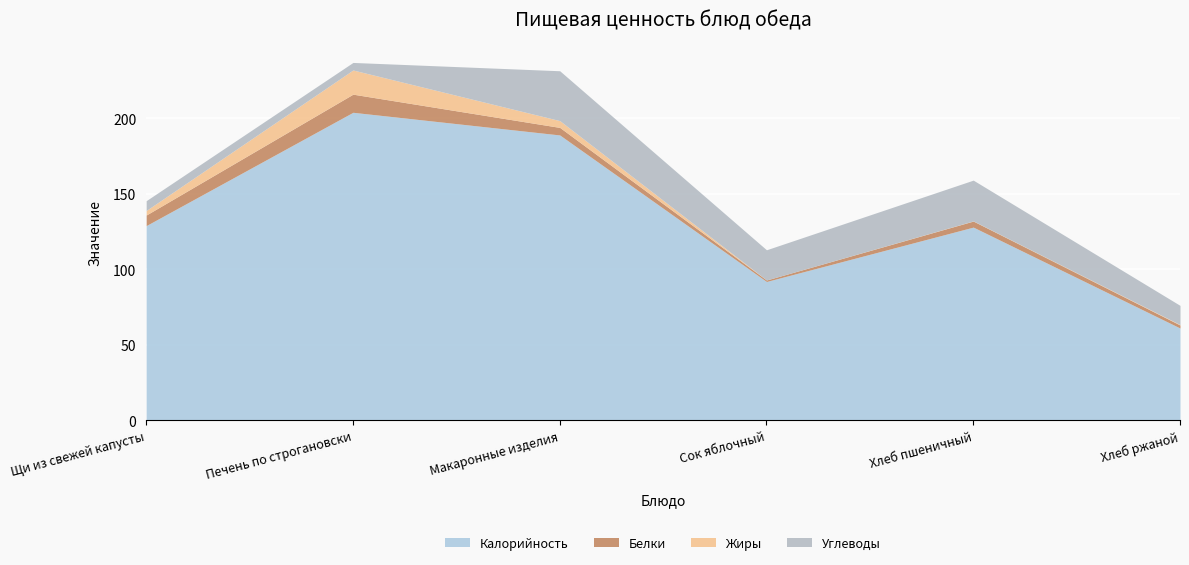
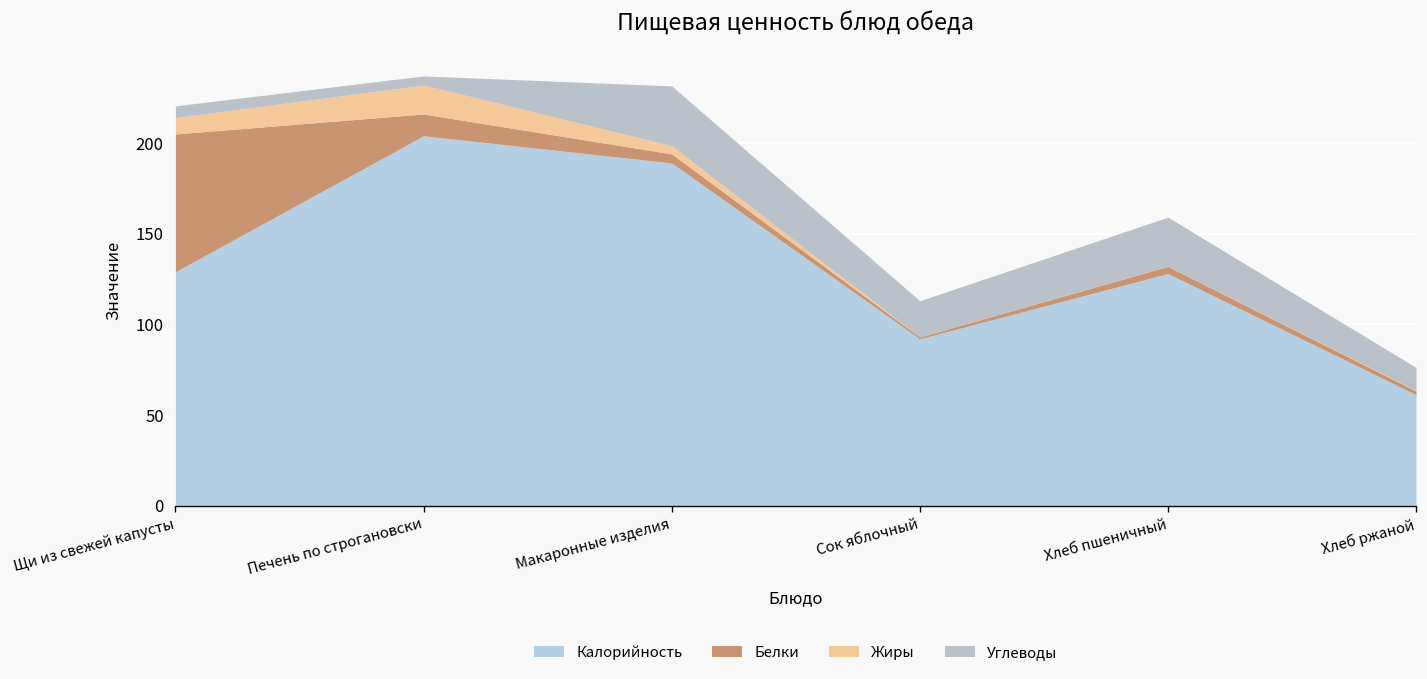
  {
    "Белки": {
-     "Щи из свежей капусты": 7,
+     "Щи из свежей капусты": 76,
      "Печень по строгановски": 12,
      "Макаронные изделия": 5
    },
    "Жиры": {
-     "Щи из свежей капусты": 3,
+     "Щи из свежей капусты": 9,
      "Печень по строгановски": 16,
      "Макаронные изделия": 5
    }
  }
